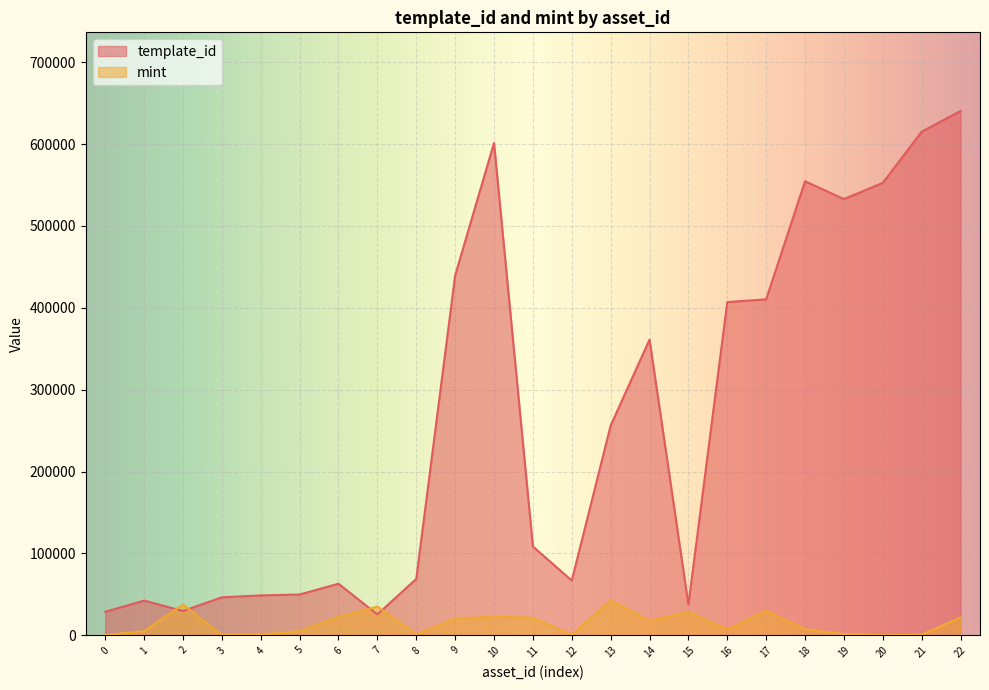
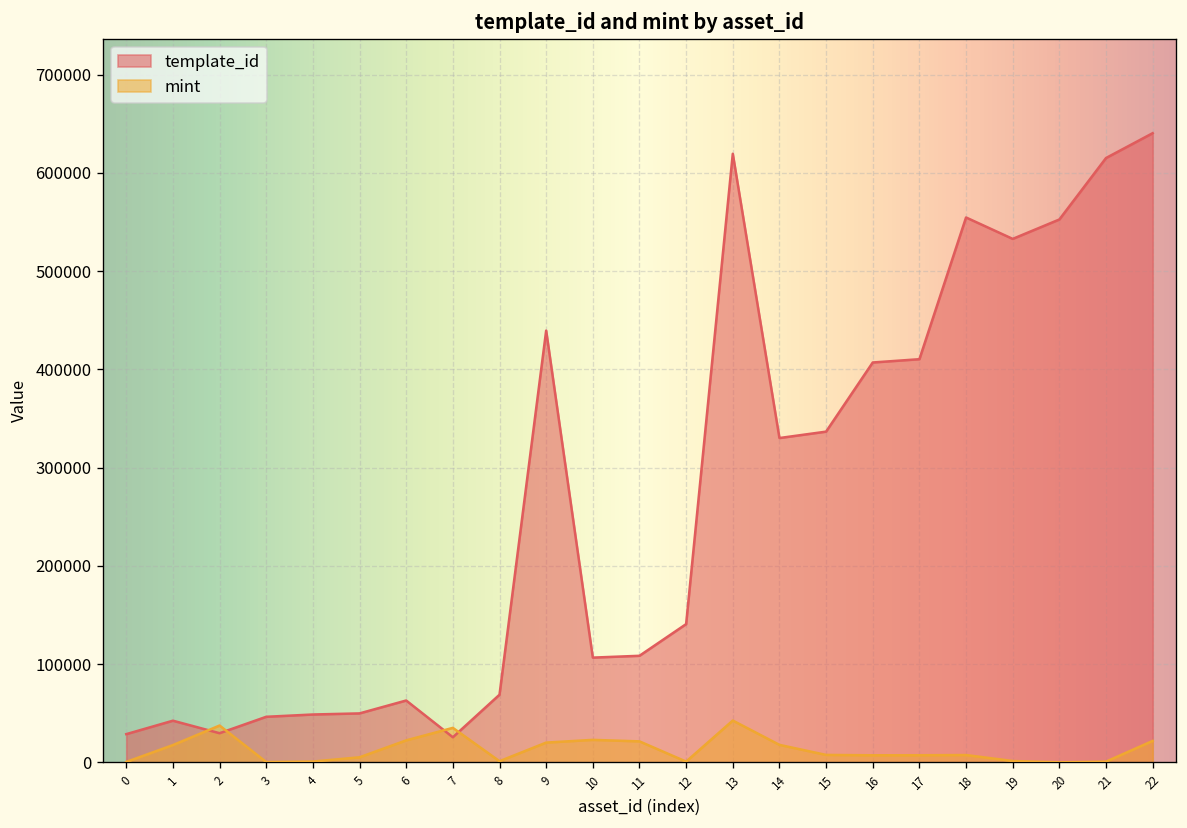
  {
    "template_id": {
      "0": 30000,
      "1": 40000,
      "2": 30000,
      "3": 50000,
      "4": 50000,
      "5": 50000,
      "6": 60000,
      "7": 30000,
      "8": 70000,
      "9": 440000,
-     "10": 600000,
+     "10": 110000,
      "11": 110000,
-     "12": 70000,
-     "13": 260000,
-     "14": 360000,
-     "15": 40000,
+     "12": 140000,
+     "13": 620000,
+     "14": 330000,
+     "15": 340000,
      "16": 410000,
      "17": 410000,
      "18": 550000,
      "19": 530000,
      "20": 550000,
      "21": 620000,
      "22": 640000
    },
    "mint": {
      "0": 0,
-     "1": 10000,
+     "1": 20000,
      "2": 40000,
      "3": 0,
      "4": 0,
      "5": 10000,
      "6": 20000,
      "7": 40000,
      "8": 0,
      "9": 20000,
      "10": 20000,
      "11": 20000,
      "12": 0,
      "13": 40000,
      "14": 20000,
-     "15": 30000,
+     "15": 10000,
      "16": 10000,
-     "17": 30000,
+     "17": 10000,
      "18": 10000,
      "19": 0,
      "20": 0,
      "21": 0,
      "22": 20000
    }
  }
